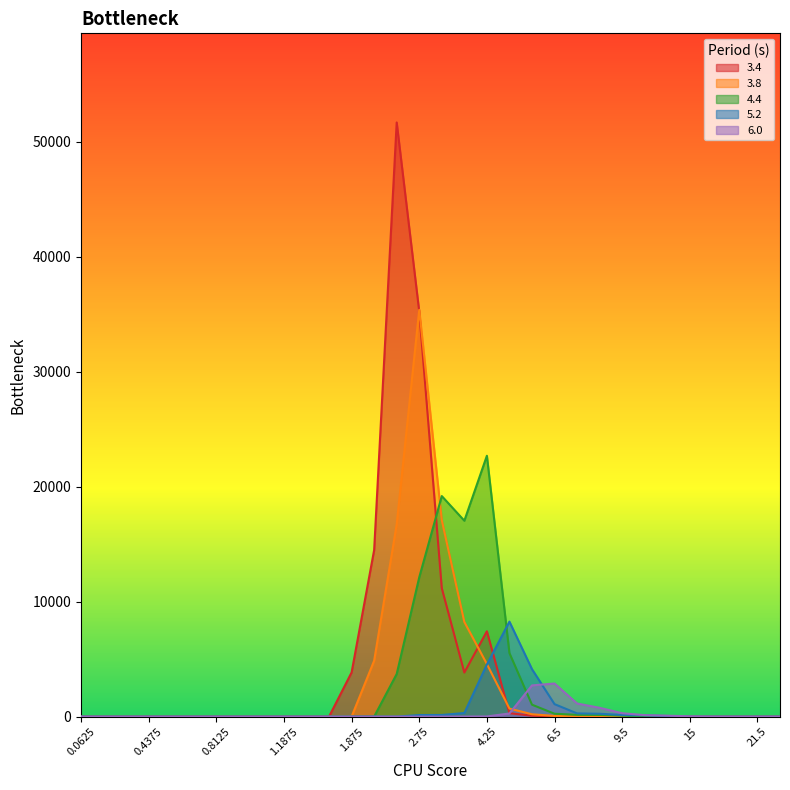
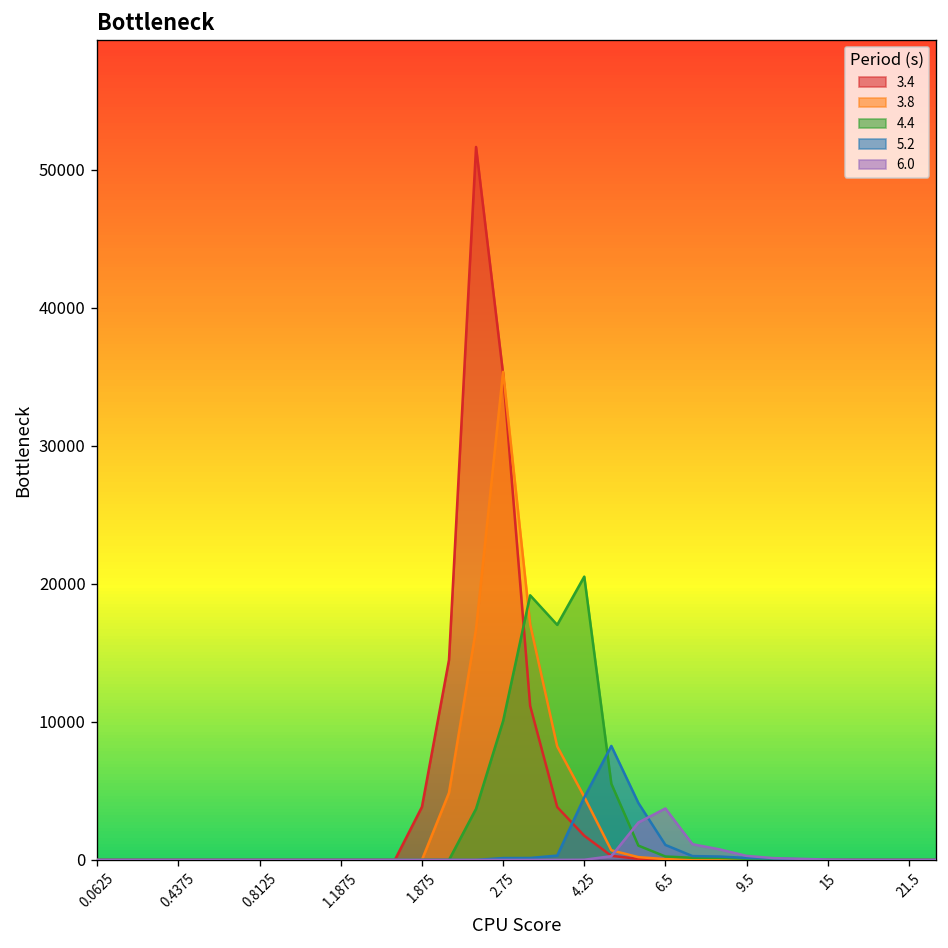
  {
    "3.4": {
      "1.875": 3800,
-     "4.25": 7400
+     "4.25": 1800
    },
    "4.4": {
-     "2.75": 12100,
-     "4.25": 22700
+     "2.75": 10100,
+     "4.25": 20500
    },
    "5.2": {
      "6.5": 1100
    },
    "6.0": {
      "4.25": 0,
-     "6.5": 2900
+     "6.5": 3700
    }
  }
